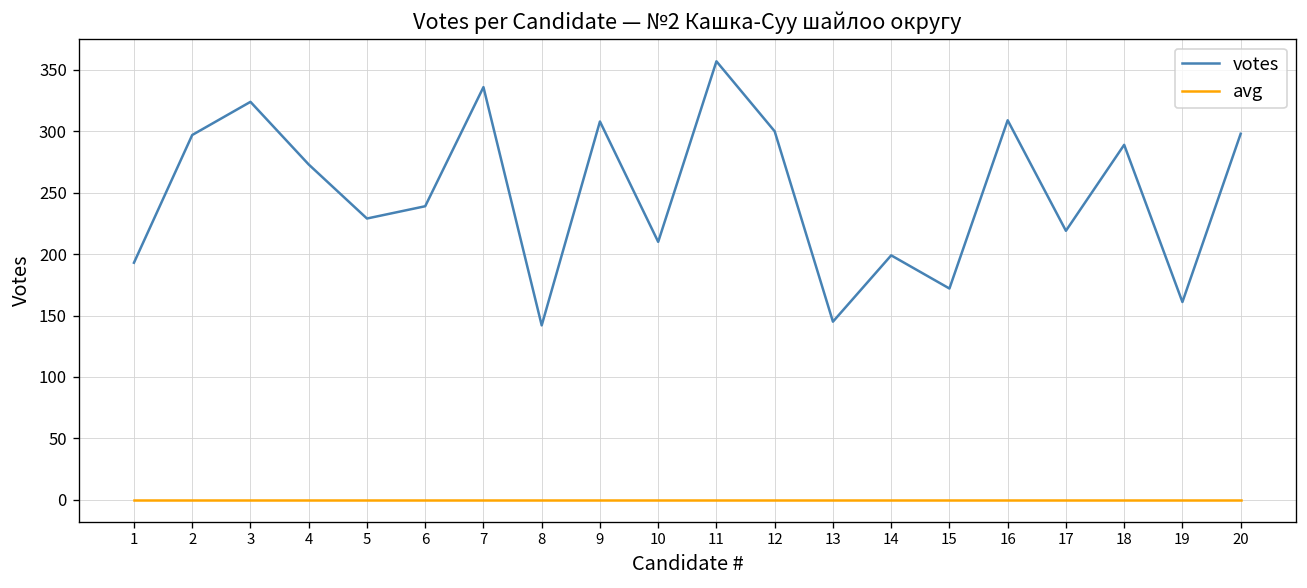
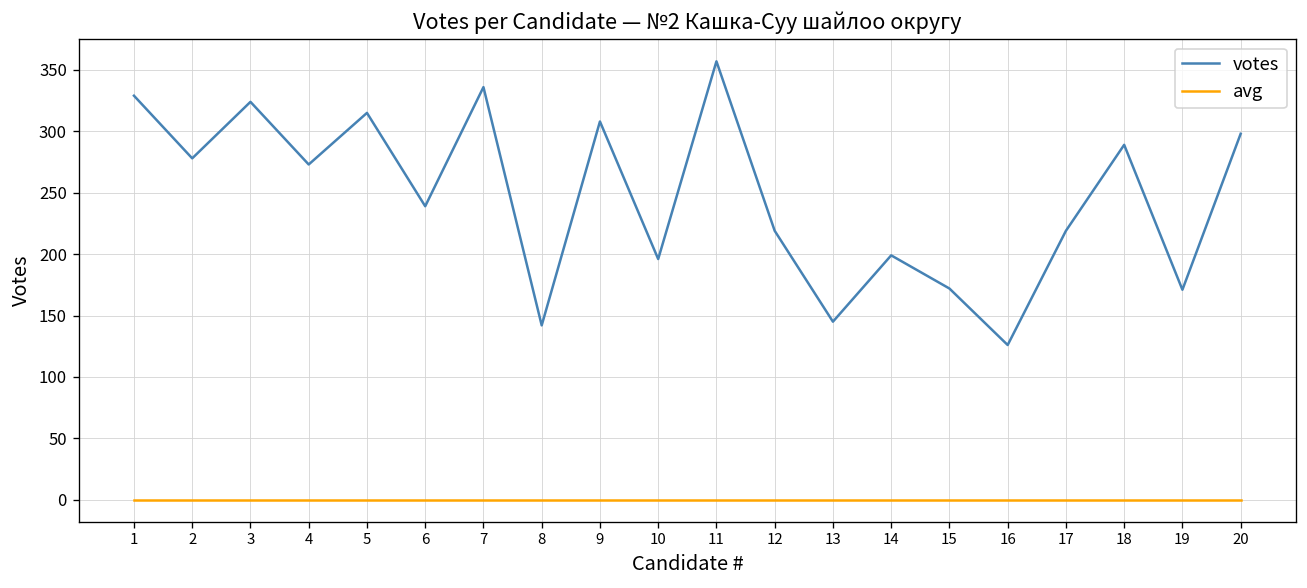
  {
    "votes": {
-     "1": 193,
-     "2": 297,
+     "1": 329,
+     "2": 278,
      "3": 324,
      "4": 273,
-     "5": 229,
+     "5": 315,
      "6": 239,
      "7": 336,
      "8": 142,
      "9": 308,
-     "10": 210,
+     "10": 196,
      "11": 357,
-     "12": 300,
+     "12": 219,
      "13": 145,
      "14": 199,
      "15": 172,
-     "16": 309,
+     "16": 126,
      "17": 219,
      "18": 289,
-     "19": 161,
+     "19": 171,
      "20": 298
    },
    "avg": {
      "1": 0,
      "2": 0,
      "3": 0,
      "4": 0,
      "5": 0,
      "6": 0,
      "7": 0,
      "8": 0,
      "9": 0,
      "10": 0,
      "11": 0,
      "12": 0,
      "13": 0,
      "14": 0,
      "15": 0,
      "16": 0,
      "17": 0,
      "18": 0,
      "19": 0,
      "20": 0
    }
  }
